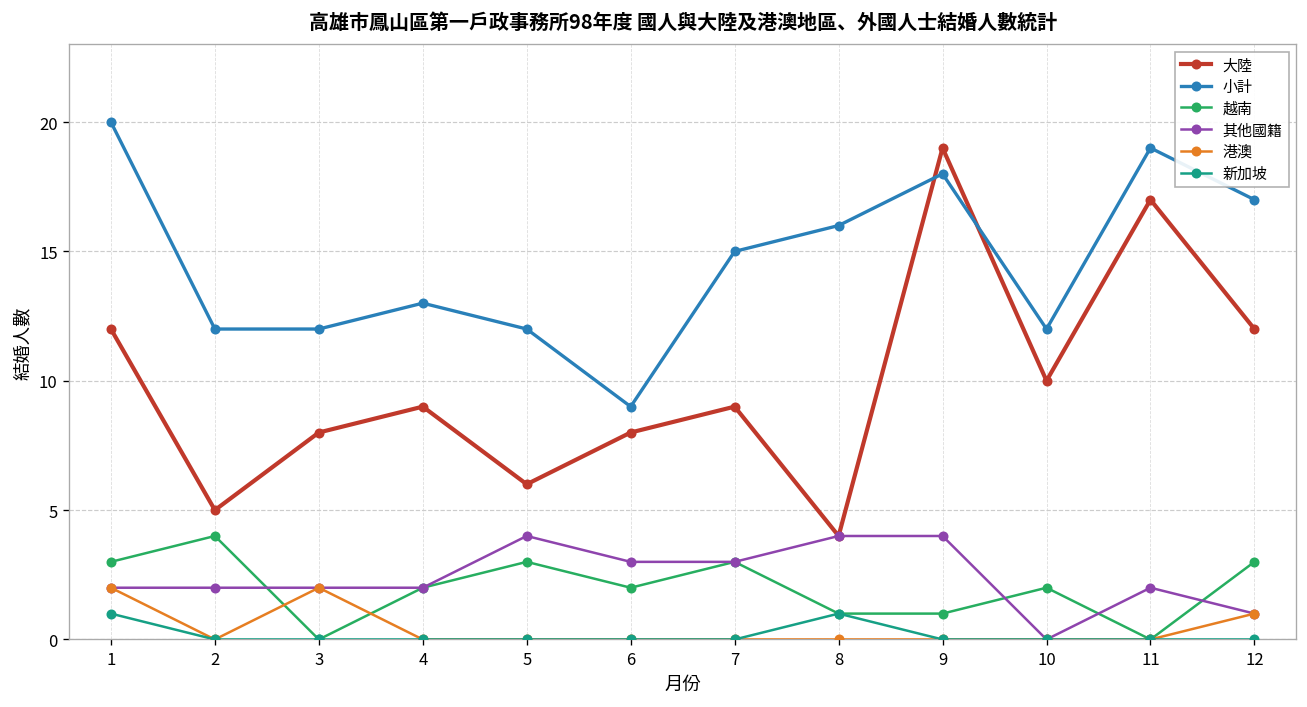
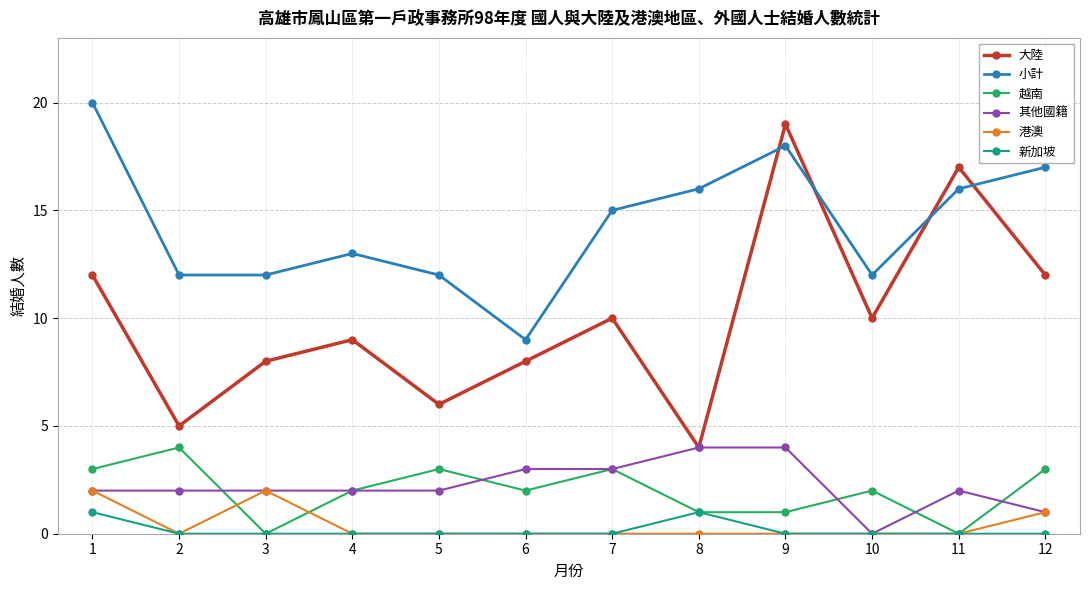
  {
    "大陸": {
      "1": 12,
      "2": 5,
      "3": 8,
      "4": 9,
      "5": 6,
      "6": 8,
-     "7": 9,
+     "7": 10,
      "9": 19,
      "10": 10,
      "11": 17,
      "12": 12
    },
    "小計": {
      "1": 20,
      "2": 12,
      "3": 12,
      "4": 13,
      "5": 12,
      "6": 9,
      "7": 15,
      "8": 16,
      "9": 18,
      "10": 12,
-     "11": 19,
+     "11": 16,
      "12": 17
    },
    "其他國籍": {
      "2": 2,
-     "5": 4,
+     "5": 2,
      "6": 3,
      "9": 4,
      "11": 2
    },
    "港澳": {
      "8": 0
    }
  }
